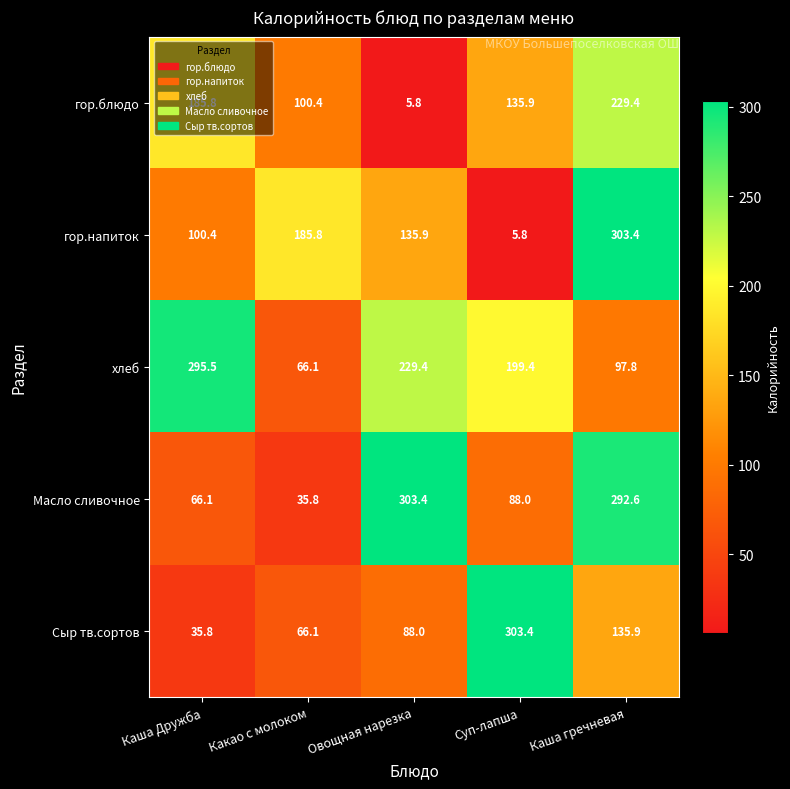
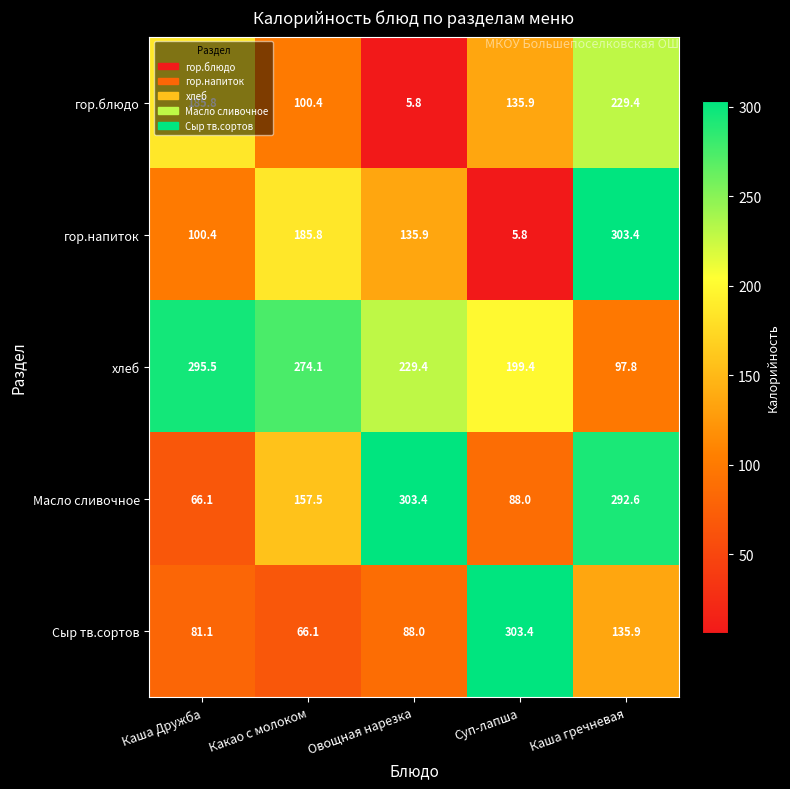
  {
    "гор.блюдо": {
      "Какао с молоком": 100.4,
      "Овощная нарезка": 5.8,
      "Суп-лапша": 135.9
    },
    "гор.напиток": {
      "Каша Дружба": 100.4,
      "Какао с молоком": 185.8,
      "Овощная нарезка": 135.9,
      "Суп-лапша": 5.8,
      "Каша гречневая": 303.4
    },
    "хлеб": {
      "Каша Дружба": 295.5,
-     "Какао с молоком": 66.1,
+     "Какао с молоком": 274.1,
      "Овощная нарезка": 229.4,
      "Суп-лапша": 199.4,
      "Каша гречневая": 97.8
    },
    "Масло сливочное": {
      "Каша Дружба": 66.1,
-     "Какао с молоком": 35.8,
+     "Какао с молоком": 157.5,
      "Овощная нарезка": 303.4,
      "Суп-лапша": 88.0,
      "Каша гречневая": 292.6
    },
    "Сыр тв.сортов": {
-     "Каша Дружба": 35.8,
+     "Каша Дружба": 81.1,
      "Какао с молоком": 66.1,
      "Овощная нарезка": 88.0,
      "Суп-лапша": 303.4,
      "Каша гречневая": 135.9
    }
  }
